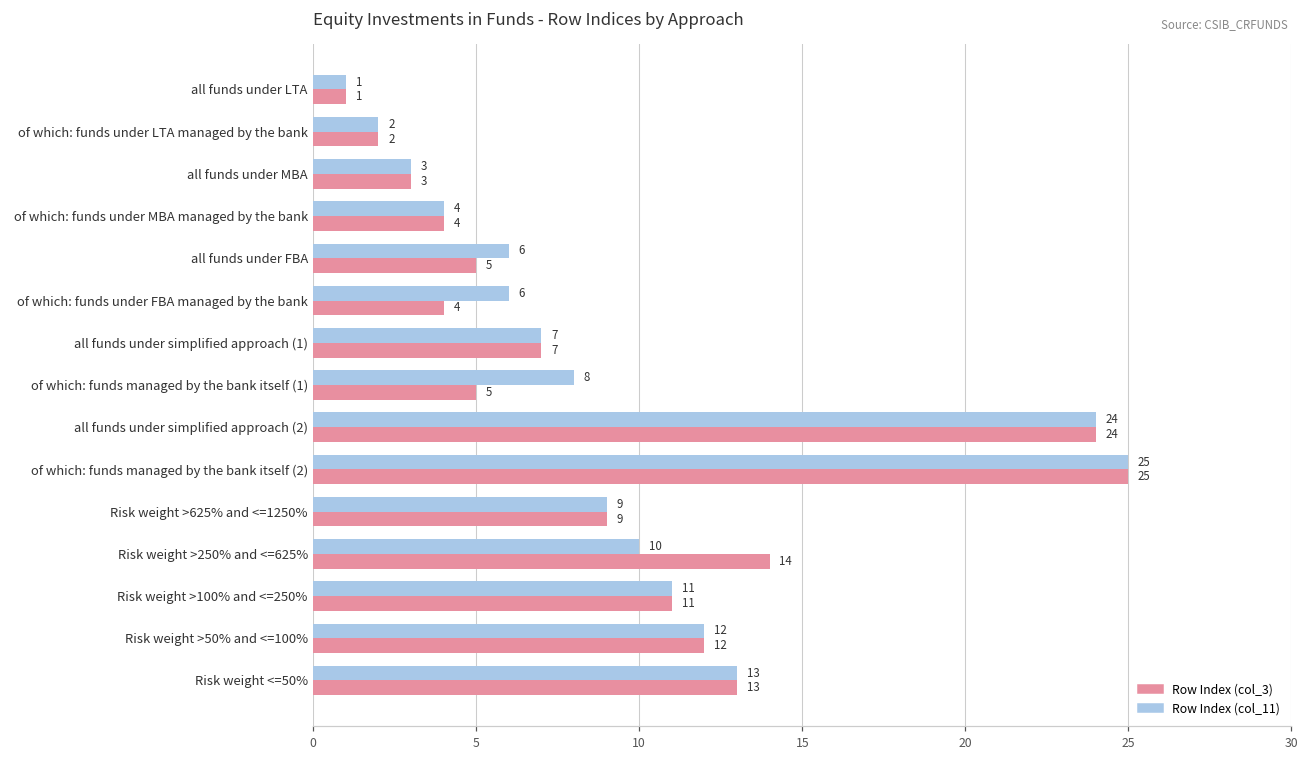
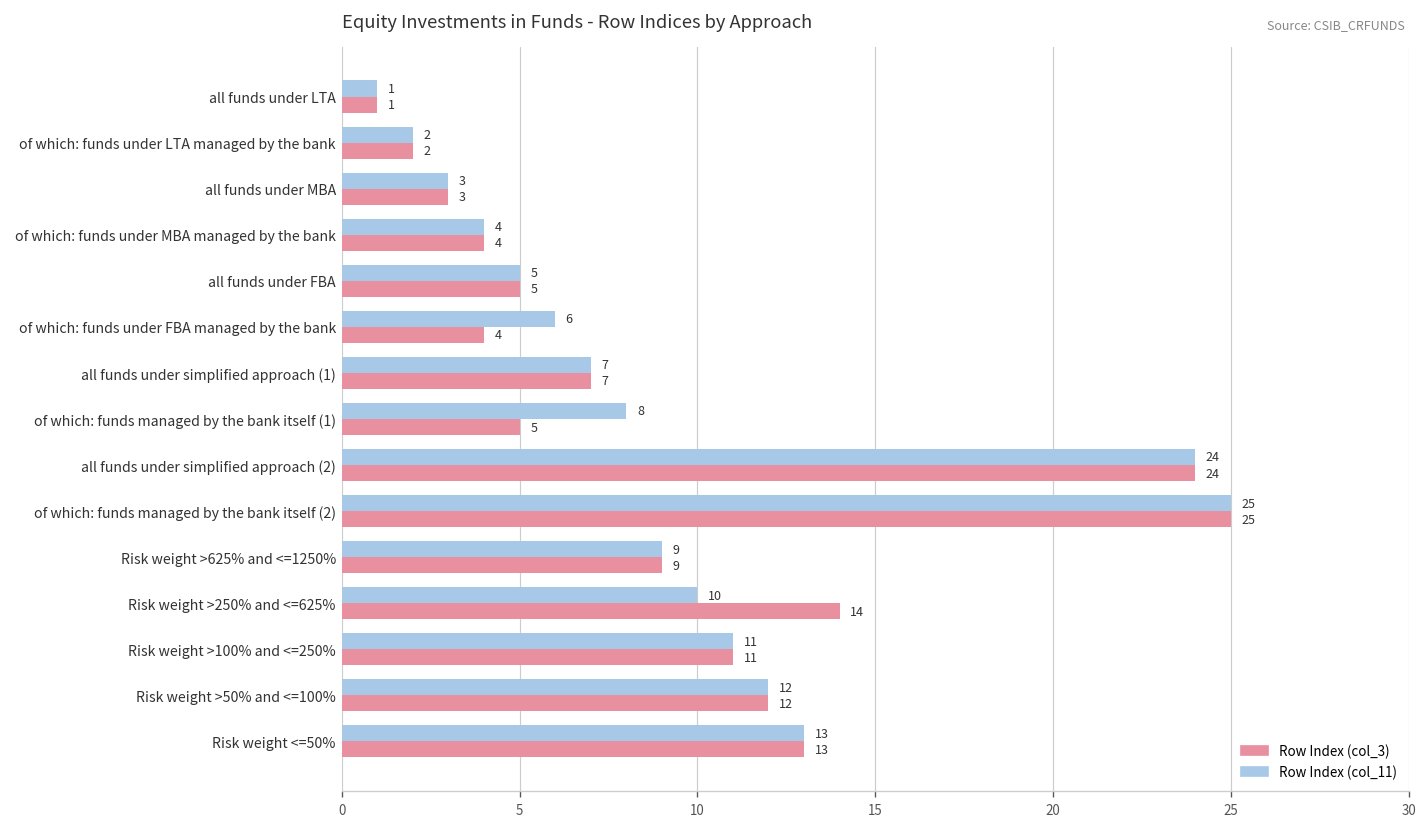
  {
    "Row Index (col_3)": {
      "all funds under LTA": 1,
      "of which: funds under LTA managed by the bank": 2,
      "all funds under MBA": 3,
      "of which: funds under MBA managed by the bank": 4,
      "all funds under FBA": 5,
      "of which: funds under FBA managed by the bank": 4,
      "all funds under simplified approach (1)": 7,
      "of which: funds managed by the bank itself (1)": 5,
      "all funds under simplified approach (2)": 24,
      "of which: funds managed by the bank itself (2)": 25,
      "Risk weight >625% and <=1250%": 9,
      "Risk weight >250% and <=625%": 14,
      "Risk weight >100% and <=250%": 11,
      "Risk weight >50% and <=100%": 12,
      "Risk weight <=50%": 13
    },
    "Row Index (col_11)": {
      "all funds under LTA": 1,
      "of which: funds under LTA managed by the bank": 2,
      "all funds under MBA": 3,
      "of which: funds under MBA managed by the bank": 4,
-     "all funds under FBA": 6,
+     "all funds under FBA": 5,
      "of which: funds under FBA managed by the bank": 6,
      "all funds under simplified approach (1)": 7,
      "of which: funds managed by the bank itself (1)": 8,
      "all funds under simplified approach (2)": 24,
      "of which: funds managed by the bank itself (2)": 25,
      "Risk weight >625% and <=1250%": 9,
      "Risk weight >250% and <=625%": 10,
      "Risk weight >100% and <=250%": 11,
      "Risk weight >50% and <=100%": 12,
      "Risk weight <=50%": 13
    }
  }
